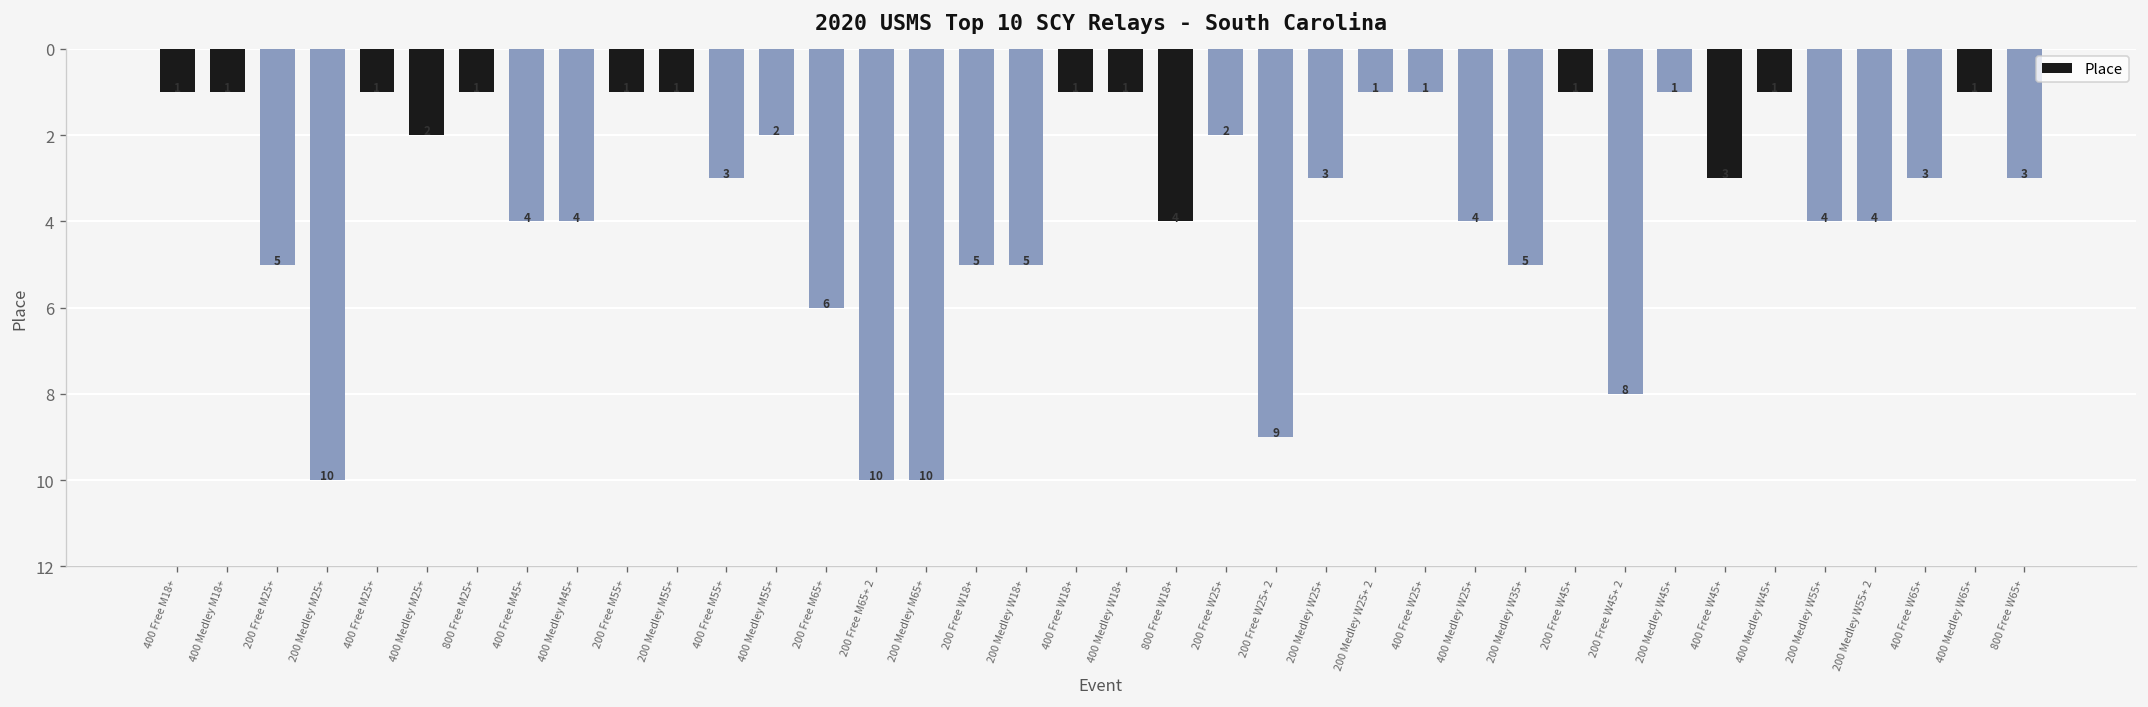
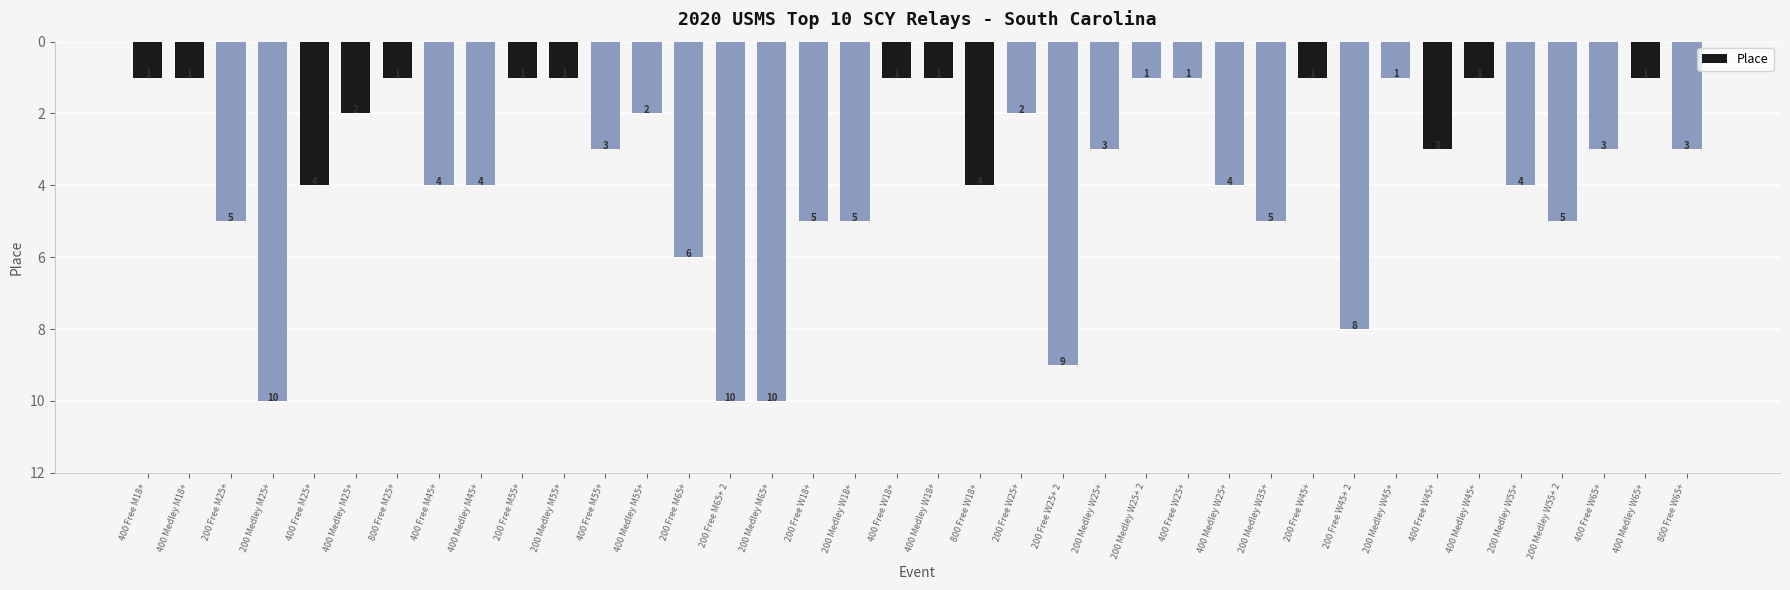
  {
    "200 Free M25+": 5,
    "200 Medley M25+": 10,
-   "400 Free M25+": 1,
+   "400 Free M25+": 4,
    "400 Free M45+": 4,
    "400 Medley M45+": 4,
    "400 Free M55+": 3,
    "400 Medley M55+": 2,
    "200 Free M65+": 6,
    "200 Free M65+ 2": 10,
    "200 Medley M65+": 10,
    "200 Free W18+": 5,
    "200 Medley W18+": 5,
    "200 Free W25+": 2,
    "200 Free W25+ 2": 9,
    "200 Medley W25+": 3,
    "200 Medley W25+ 2": 1,
    "400 Free W25+": 1,
    "400 Medley W25+": 4,
    "200 Medley W35+": 5,
    "200 Free W45+ 2": 8,
    "200 Medley W45+": 1,
    "200 Medley W55+": 4,
-   "200 Medley W55+ 2": 4,
+   "200 Medley W55+ 2": 5,
    "400 Free W65+": 3,
    "800 Free W65+": 3
  }
